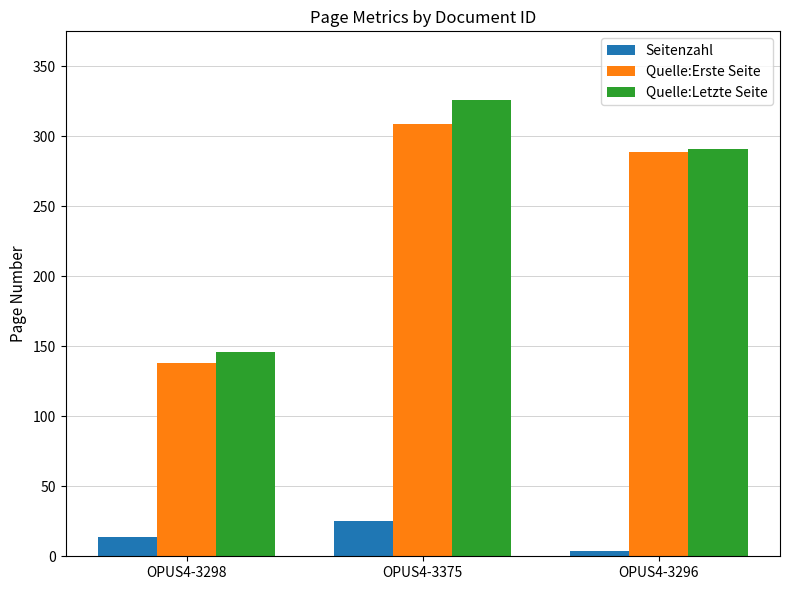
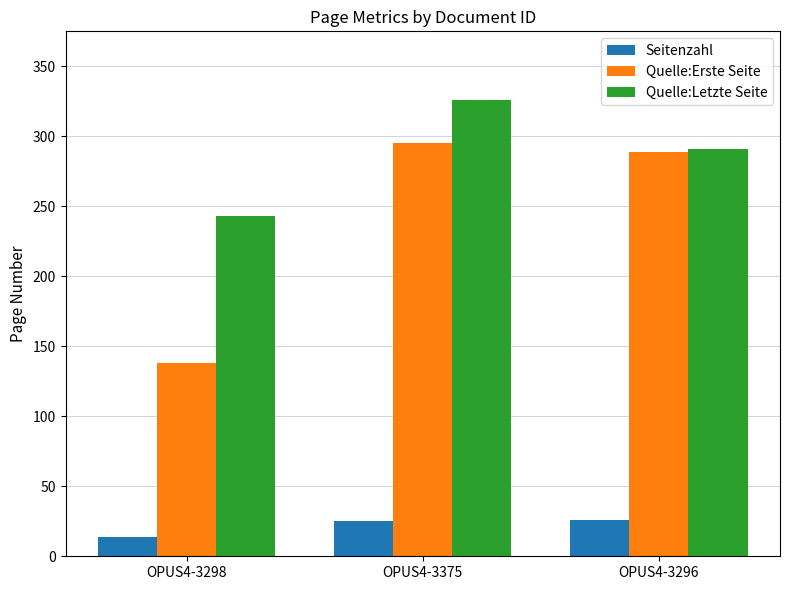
  {
    "Seitenzahl": {
      "OPUS4-3298": 14,
      "OPUS4-3375": 25,
-     "OPUS4-3296": 4
+     "OPUS4-3296": 26
    },
    "Quelle:Erste Seite": {
      "OPUS4-3298": 138,
-     "OPUS4-3375": 309,
+     "OPUS4-3375": 295,
      "OPUS4-3296": 289
    },
    "Quelle:Letzte Seite": {
-     "OPUS4-3298": 146,
+     "OPUS4-3298": 243,
      "OPUS4-3375": 326,
      "OPUS4-3296": 291
    }
  }
